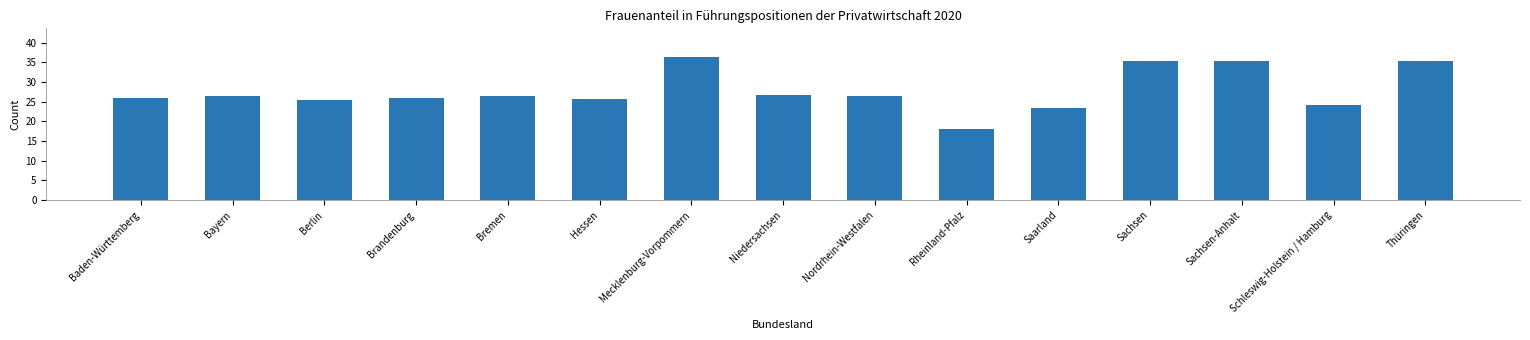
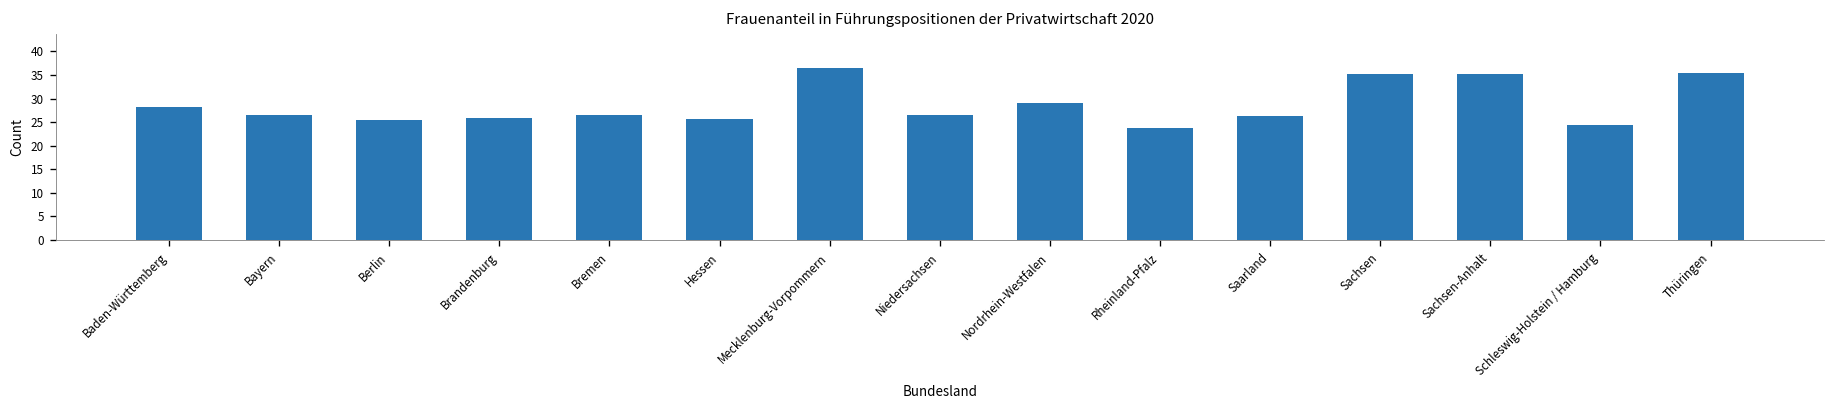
  {
-   "Baden-Württemberg": 26,
+   "Baden-Württemberg": 28,
    "Bayern": 27,
    "Berlin": 25,
    "Brandenburg": 26,
    "Bremen": 27,
    "Hessen": 26,
    "Mecklenburg-Vorpommern": 36,
    "Niedersachsen": 27,
-   "Nordrhein-Westfalen": 26,
-   "Rheinland-Pfalz": 18,
-   "Saarland": 24,
+   "Nordrhein-Westfalen": 29,
+   "Rheinland-Pfalz": 24,
+   "Saarland": 26,
    "Sachsen": 35,
    "Sachsen-Anhalt": 35,
    "Schleswig-Holstein / Hamburg": 24,
    "Thüringen": 35
  }
